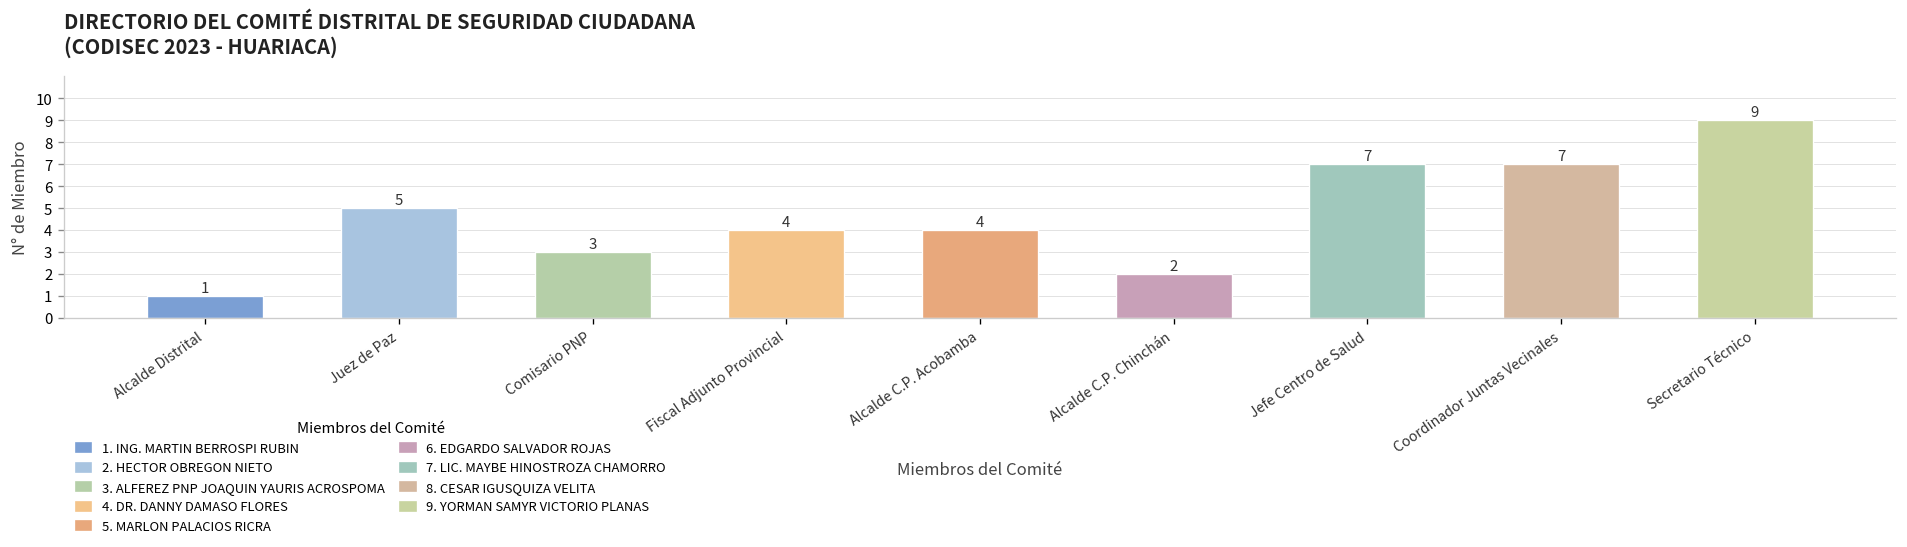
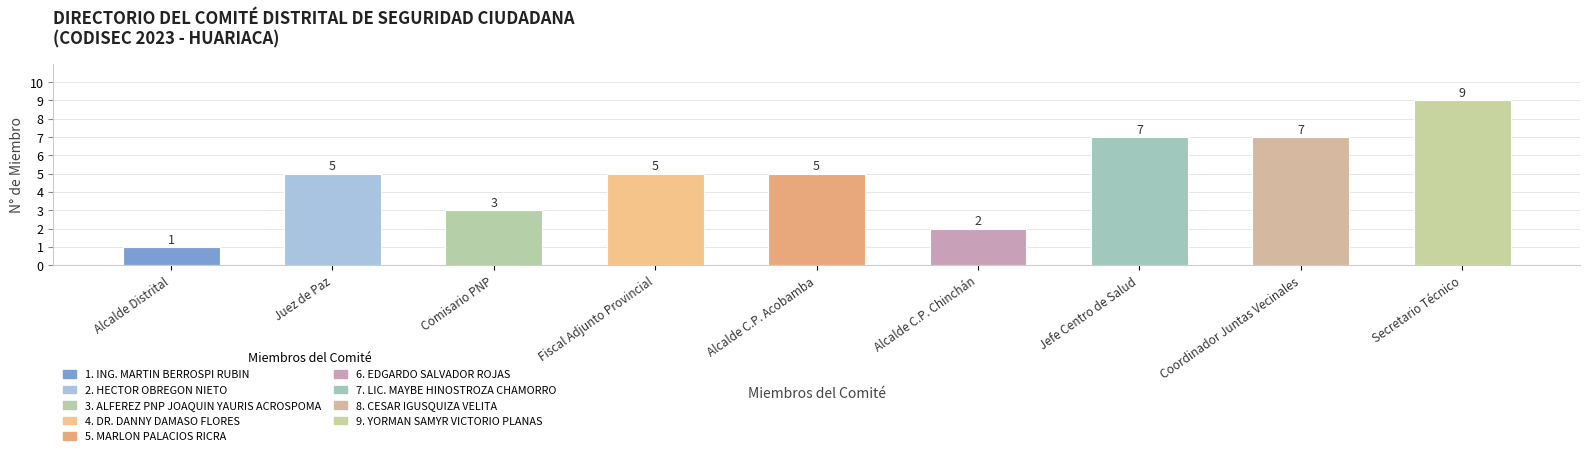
  {
    "Alcalde Distrital": 1,
    "Juez de Paz": 5,
    "Comisario PNP": 3,
-   "Fiscal Adjunto Provincial": 4,
-   "Alcalde C.P. Acobamba": 4,
+   "Fiscal Adjunto Provincial": 5,
+   "Alcalde C.P. Acobamba": 5,
    "Alcalde C.P. Chinchán": 2,
    "Jefe Centro de Salud": 7,
    "Coordinador Juntas Vecinales": 7,
    "Secretario Técnico": 9
  }
